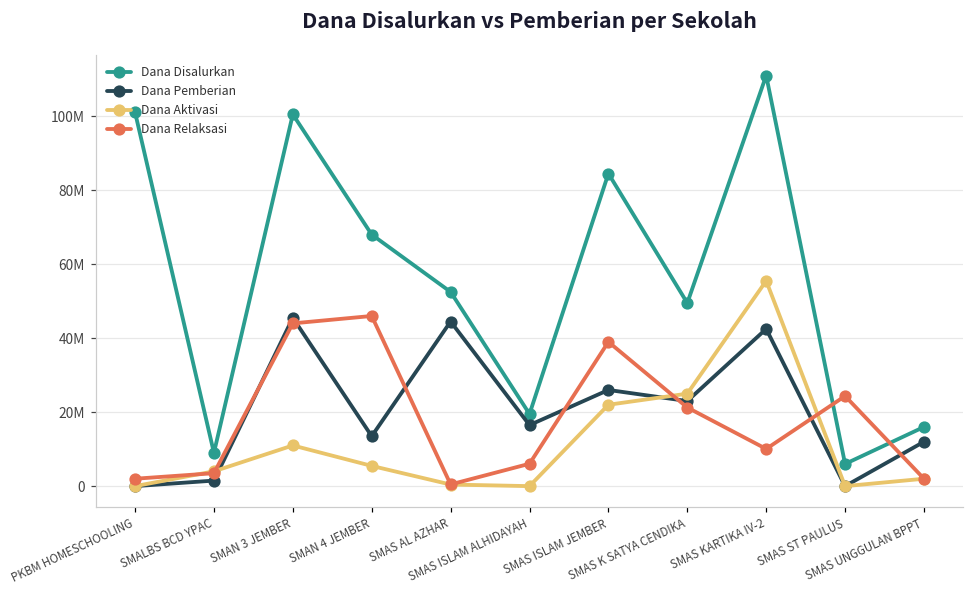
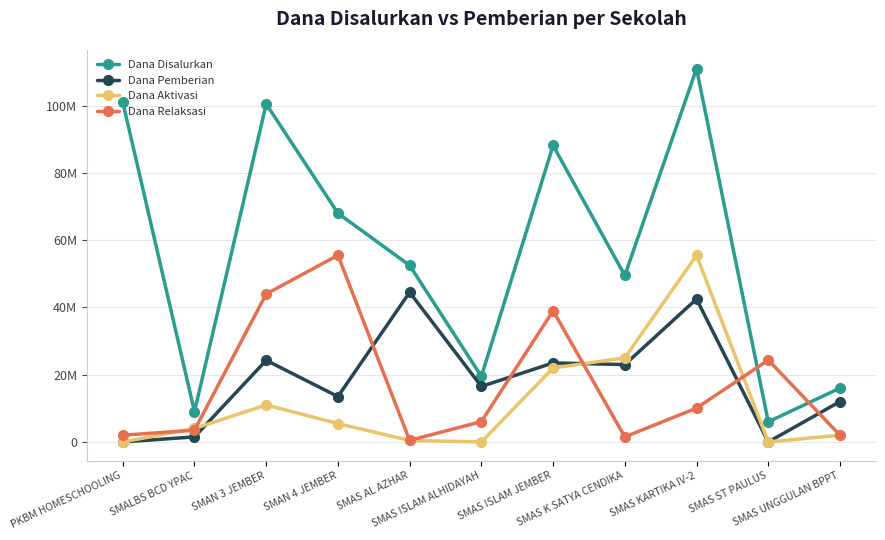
  {
    "Dana Disalurkan": {
      "PKBM HOMESCHOOLING": 101000000,
      "SMALBS BCD YPAC": 9000000,
      "SMAN 3 JEMBER": 101000000,
      "SMAN 4 JEMBER": 68000000,
      "SMAS AL AZHAR": 53000000,
      "SMAS ISLAM ALHIDAYAH": 20000000,
-     "SMAS ISLAM JEMBER": 85000000,
+     "SMAS ISLAM JEMBER": 88000000,
      "SMAS K SATYA CENDIKA": 50000000,
      "SMAS KARTIKA IV-2": 111000000,
      "SMAS ST PAULUS": 6000000,
      "SMAS UNGGULAN BPPT": 16000000
    },
    "Dana Pemberian": {
      "SMALBS BCD YPAC": 2000000,
-     "SMAN 3 JEMBER": 46000000,
+     "SMAN 3 JEMBER": 24000000,
      "SMAN 4 JEMBER": 14000000,
      "SMAS AL AZHAR": 45000000,
      "SMAS ISLAM ALHIDAYAH": 17000000,
-     "SMAS ISLAM JEMBER": 26000000,
+     "SMAS ISLAM JEMBER": 24000000,
      "SMAS K SATYA CENDIKA": 23000000,
      "SMAS KARTIKA IV-2": 43000000,
      "SMAS UNGGULAN BPPT": 12000000
    },
    "Dana Aktivasi": {
      "SMAN 3 JEMBER": 11000000,
      "SMAN 4 JEMBER": 5000000,
      "SMAS ISLAM ALHIDAYAH": 0,
      "SMAS ISLAM JEMBER": 22000000,
      "SMAS K SATYA CENDIKA": 25000000,
      "SMAS KARTIKA IV-2": 56000000
    },
    "Dana Relaksasi": {
      "PKBM HOMESCHOOLING": 2000000,
      "SMAN 3 JEMBER": 44000000,
-     "SMAN 4 JEMBER": 46000000,
+     "SMAN 4 JEMBER": 56000000,
      "SMAS ISLAM ALHIDAYAH": 6000000,
      "SMAS ISLAM JEMBER": 39000000,
-     "SMAS K SATYA CENDIKA": 21000000,
+     "SMAS K SATYA CENDIKA": 2000000,
      "SMAS KARTIKA IV-2": 10000000,
      "SMAS ST PAULUS": 24000000
    }
  }
